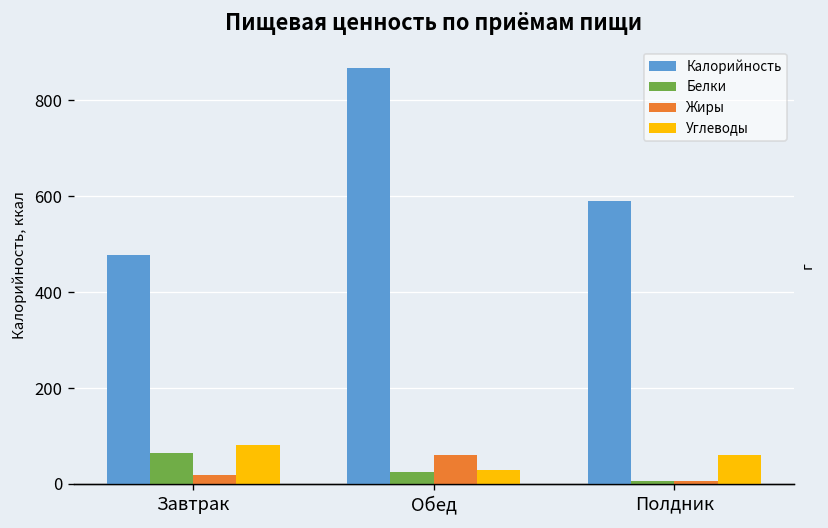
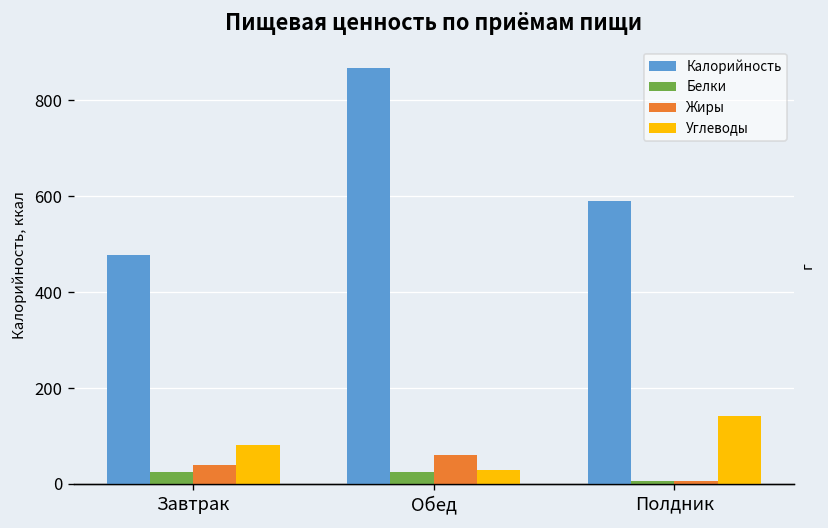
  {
    "Калорийность": {
      "Завтрак": 480,
      "Обед": 870,
      "Полдник": 590
    },
    "Белки": {
-     "Завтрак": 60,
+     "Завтрак": 30,
      "Обед": 20,
      "Полдник": 10
    },
    "Жиры": {
-     "Завтрак": 20,
+     "Завтрак": 40,
      "Обед": 60
    },
    "Углеводы": {
      "Завтрак": 80,
      "Обед": 30,
-     "Полдник": 60
+     "Полдник": 140
    }
  }
